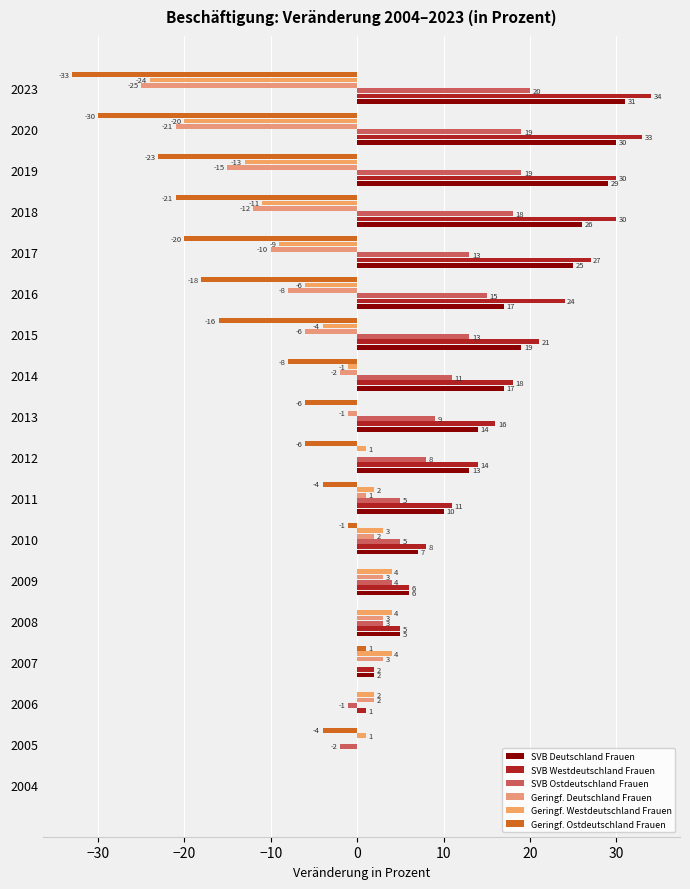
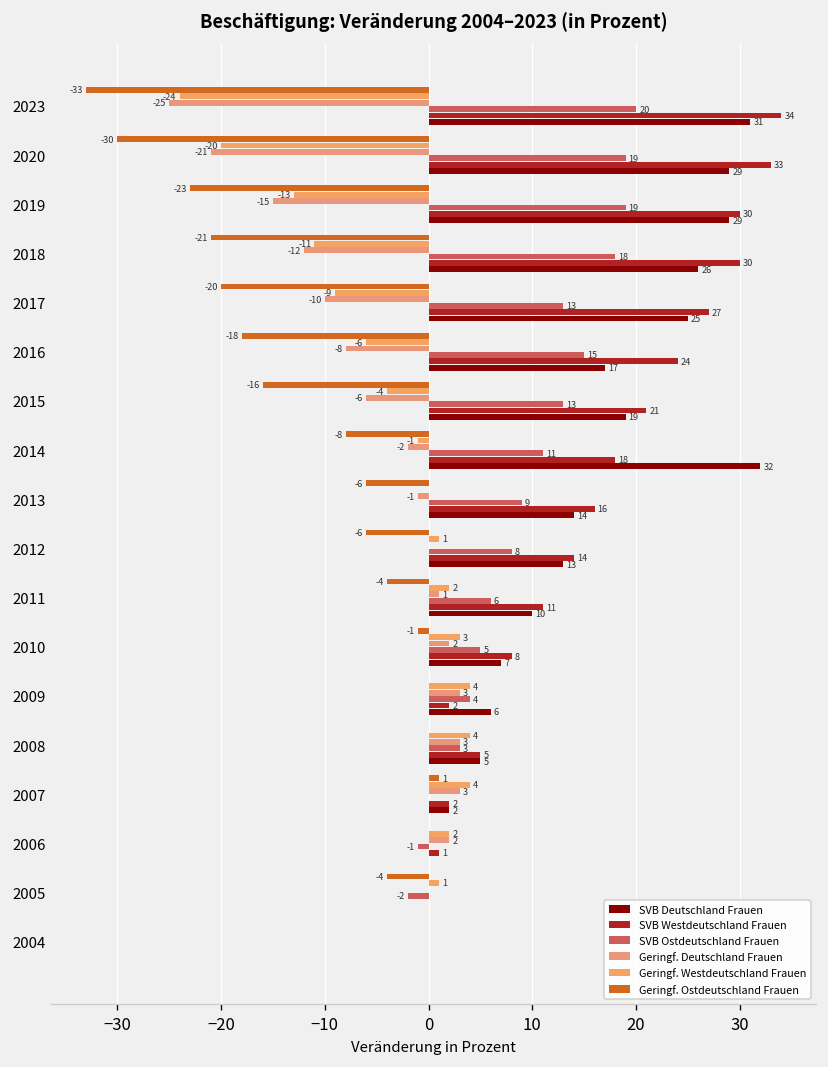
  {
    "SVB Deutschland Frauen": {
      "2023": 31,
-     "2020": 30,
+     "2020": 29,
      "2019": 29,
      "2018": 26,
      "2017": 25,
      "2016": 17,
      "2015": 19,
-     "2014": 17,
+     "2014": 32,
      "2013": 14,
      "2012": 13,
      "2011": 10,
      "2010": 7
    },
    "SVB Westdeutschland Frauen": {
      "2023": 34,
      "2020": 33,
      "2019": 30,
      "2018": 30,
      "2017": 27,
      "2016": 24,
      "2015": 21,
      "2014": 18,
      "2013": 16,
      "2012": 14,
      "2011": 11,
      "2010": 8,
-     "2009": 6,
+     "2009": 2,
      "2006": 1
    },
    "SVB Ostdeutschland Frauen": {
      "2023": 20,
      "2020": 19,
      "2019": 19,
      "2018": 18,
      "2017": 13,
      "2016": 15,
      "2015": 13,
      "2014": 11,
      "2013": 9,
      "2012": 8,
-     "2011": 5,
+     "2011": 6,
      "2010": 5,
      "2009": 4,
      "2006": -1,
      "2005": -2
    },
    "Geringf. Ostdeutschland Frauen": {
      "2023": -33,
      "2020": -30,
      "2019": -23,
      "2018": -21,
      "2017": -20,
      "2016": -18,
      "2015": -16,
      "2014": -8,
      "2013": -6,
      "2012": -6,
      "2011": -4,
      "2010": -1,
      "2007": 1,
      "2005": -4
    }
  }
